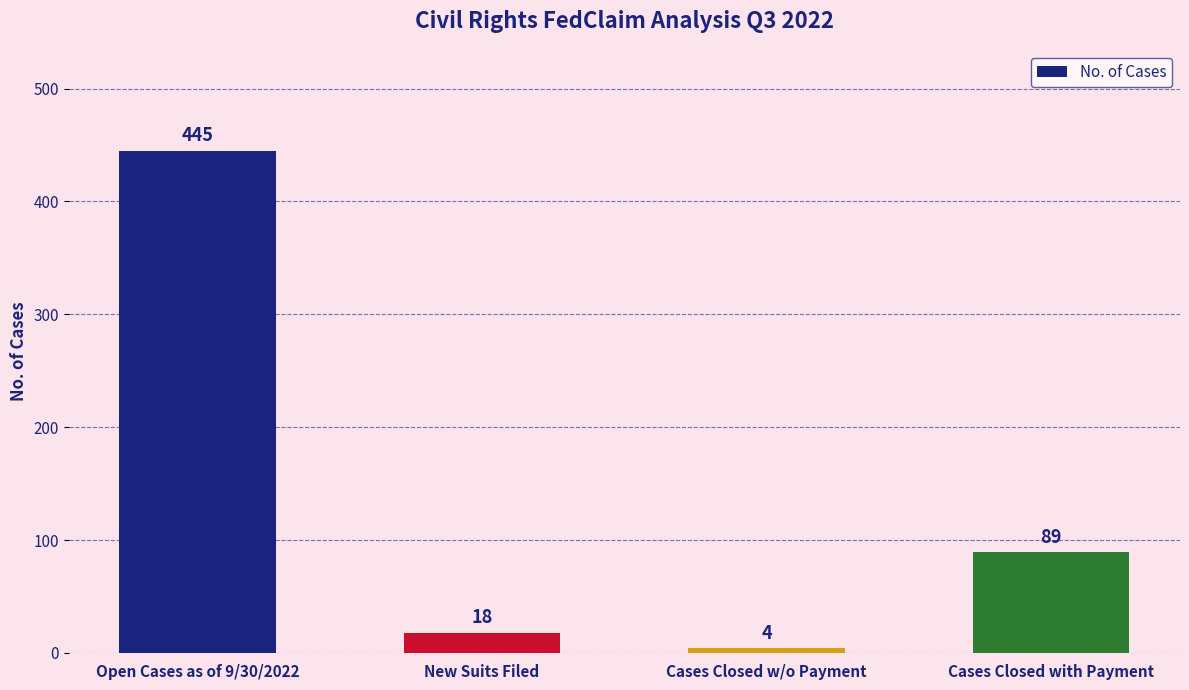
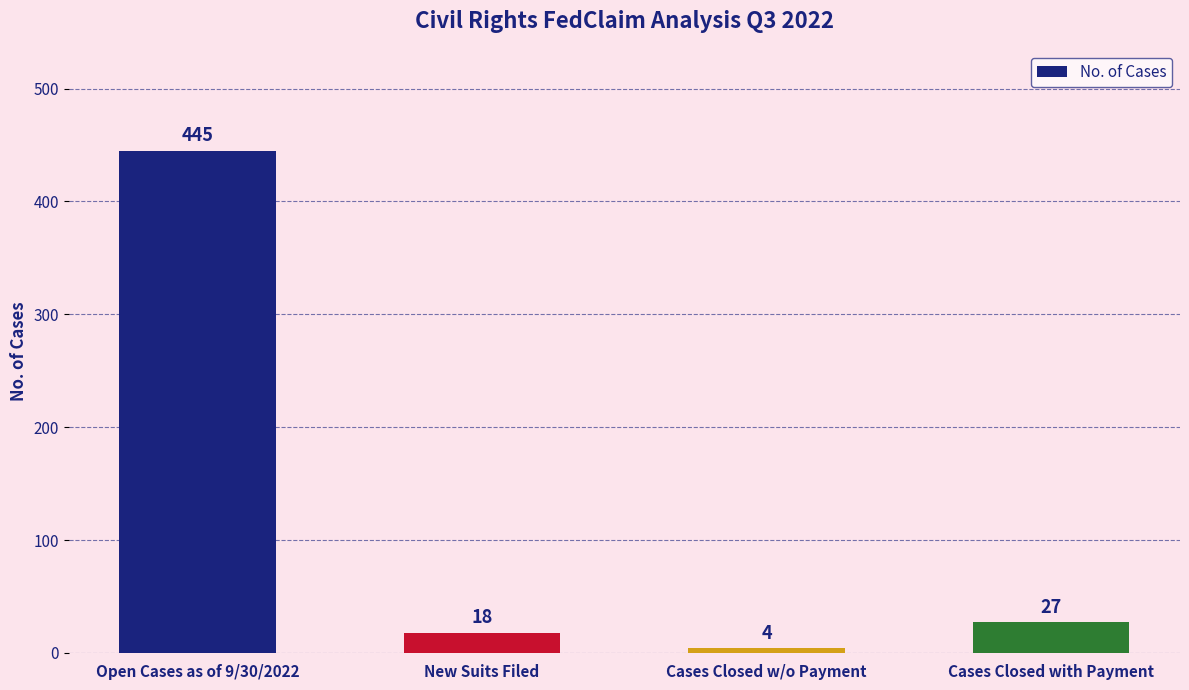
  {
    "Open Cases as of 9/30/2022": 445,
    "New Suits Filed": 18,
    "Cases Closed w/o Payment": 4,
-   "Cases Closed with Payment": 89
+   "Cases Closed with Payment": 27
  }
